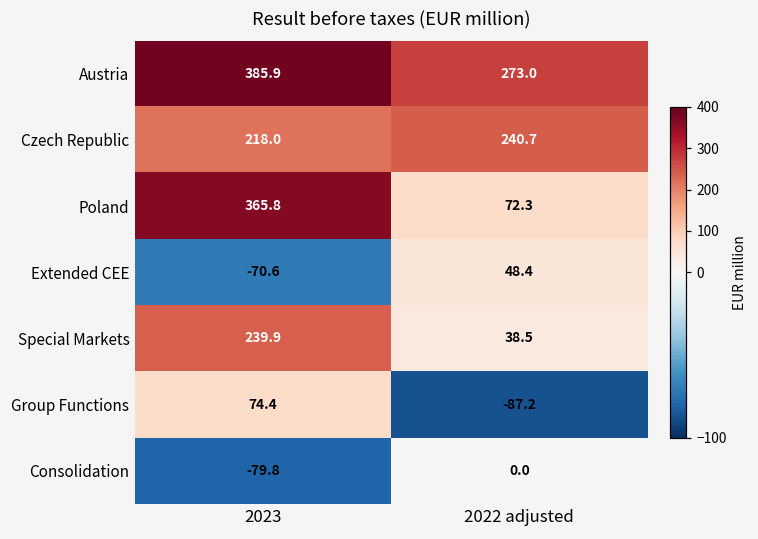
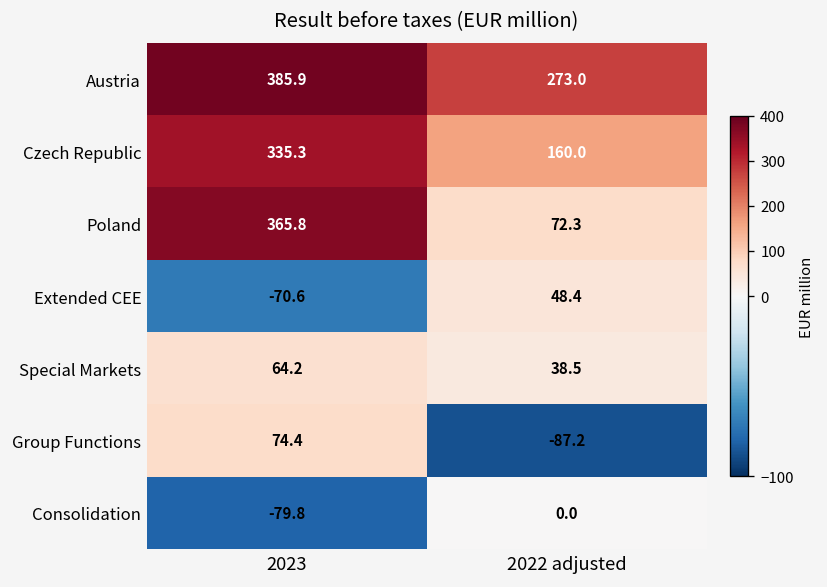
  {
    "Austria": {
      "2023": 385.9,
      "2022 adjusted": 273.0
    },
    "Czech Republic": {
-     "2023": 218.0,
-     "2022 adjusted": 240.7
+     "2023": 335.3,
+     "2022 adjusted": 160.0
    },
    "Poland": {
      "2023": 365.8,
      "2022 adjusted": 72.3
    },
    "Extended CEE": {
      "2023": -70.6,
      "2022 adjusted": 48.4
    },
    "Special Markets": {
-     "2023": 239.9,
+     "2023": 64.2,
      "2022 adjusted": 38.5
    },
    "Group Functions": {
      "2023": 74.4,
      "2022 adjusted": -87.2
    },
    "Consolidation": {
      "2023": -79.8,
      "2022 adjusted": 0.0
    }
  }
